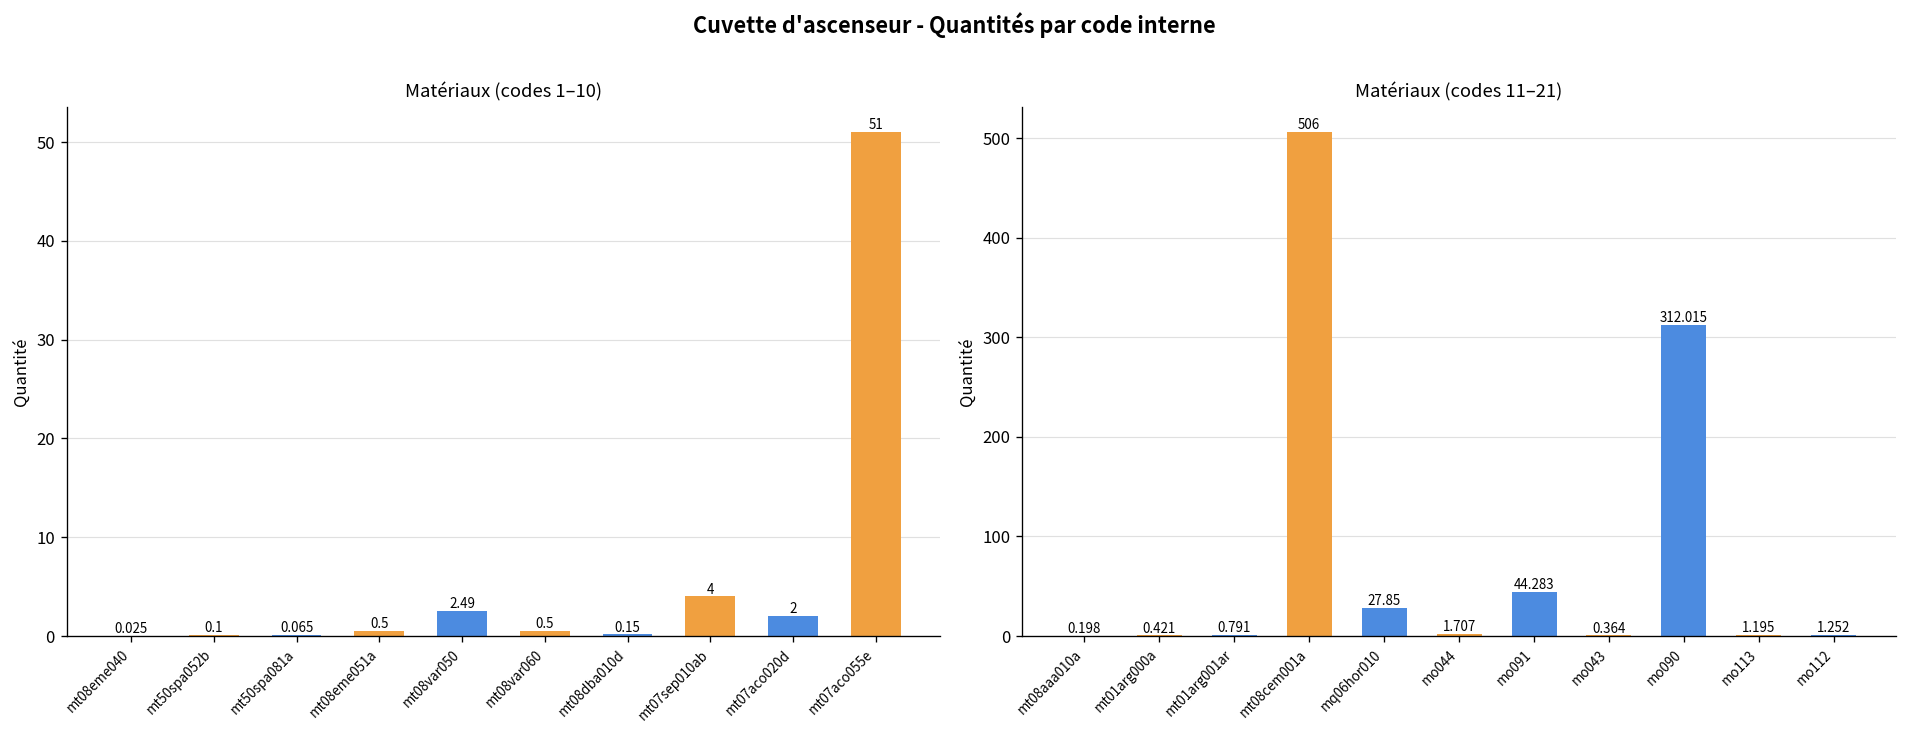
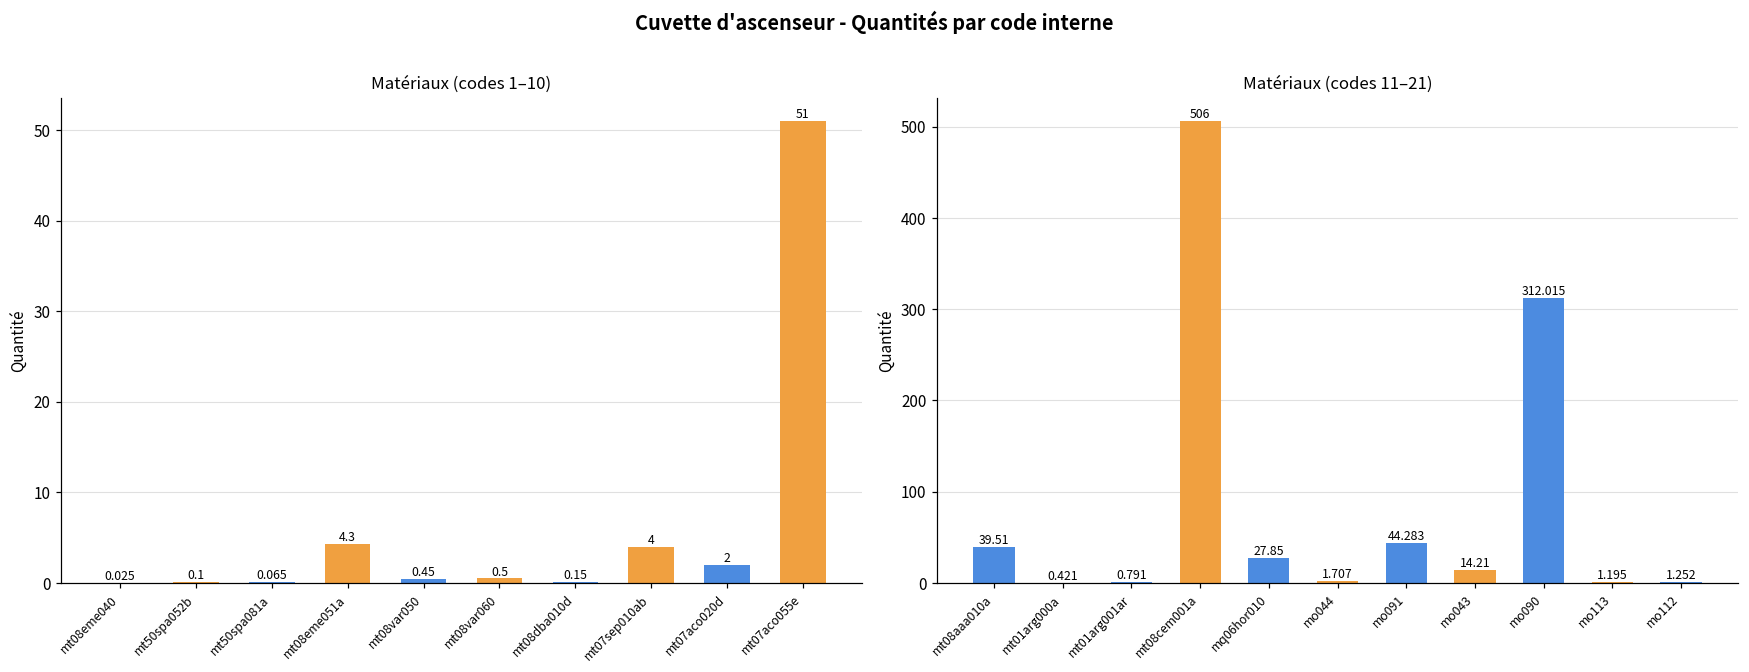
  {
    "Matériaux (codes 1–10)": {
      "mt08eme040": 0.025,
      "mt50spa052b": 0.1,
      "mt50spa081a": 0.065,
-     "mt08eme051a": 0.5,
-     "mt08var050": 2.49,
+     "mt08eme051a": 4.3,
+     "mt08var050": 0.45,
      "mt08var060": 0.5,
      "mt08dba010d": 0.15,
      "mt07sep010ab": 4,
      "mt07aco020d": 2,
      "mt07aco055e": 51
    },
    "Matériaux (codes 11–21)": {
-     "mt08aaa010a": 0.198,
+     "mt08aaa010a": 39.51,
      "mt01arg000a": 0.421,
      "mt01arg001ar": 0.791,
      "mt08cem001a": 506,
      "mq06hor010": 27.85,
      "mo044": 1.707,
      "mo091": 44.283,
-     "mo043": 0.364,
+     "mo043": 14.21,
      "mo090": 312.015,
      "mo113": 1.195,
      "mo112": 1.252
    }
  }
